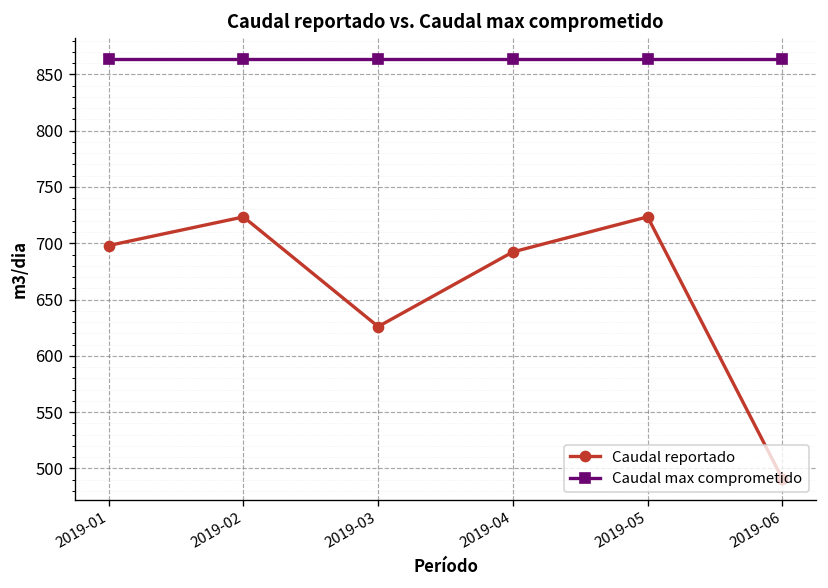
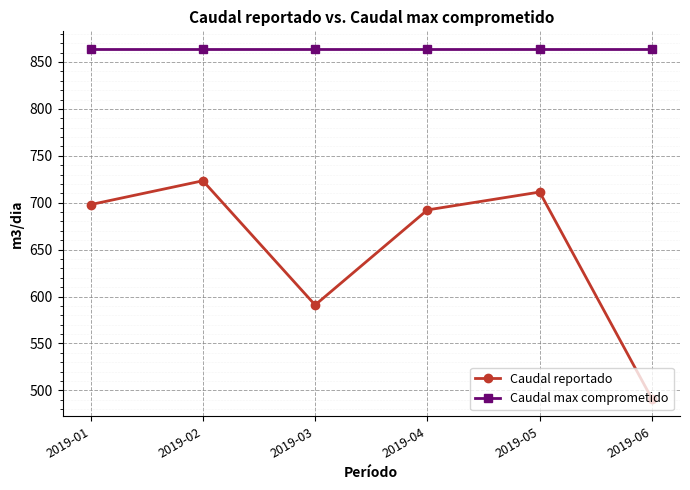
  {
    "Caudal reportado": {
      "2019-01": 700,
      "2019-02": 720,
-     "2019-03": 630,
+     "2019-03": 590,
      "2019-04": 690,
-     "2019-05": 720
+     "2019-05": 710
    },
    "Caudal max comprometido": {
      "2019-01": 860,
      "2019-02": 860,
      "2019-03": 860,
      "2019-04": 860,
      "2019-05": 860,
      "2019-06": 860
    }
  }
